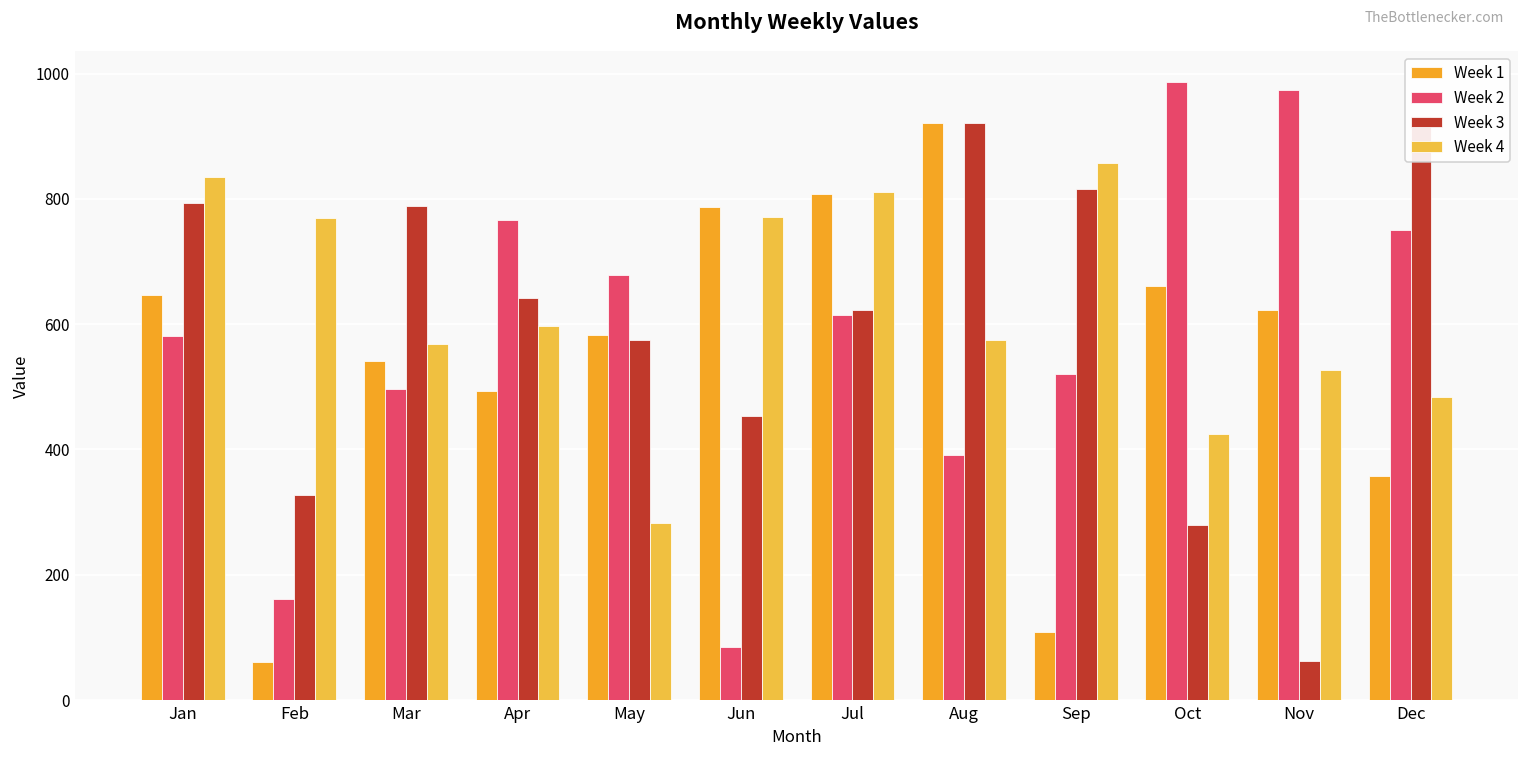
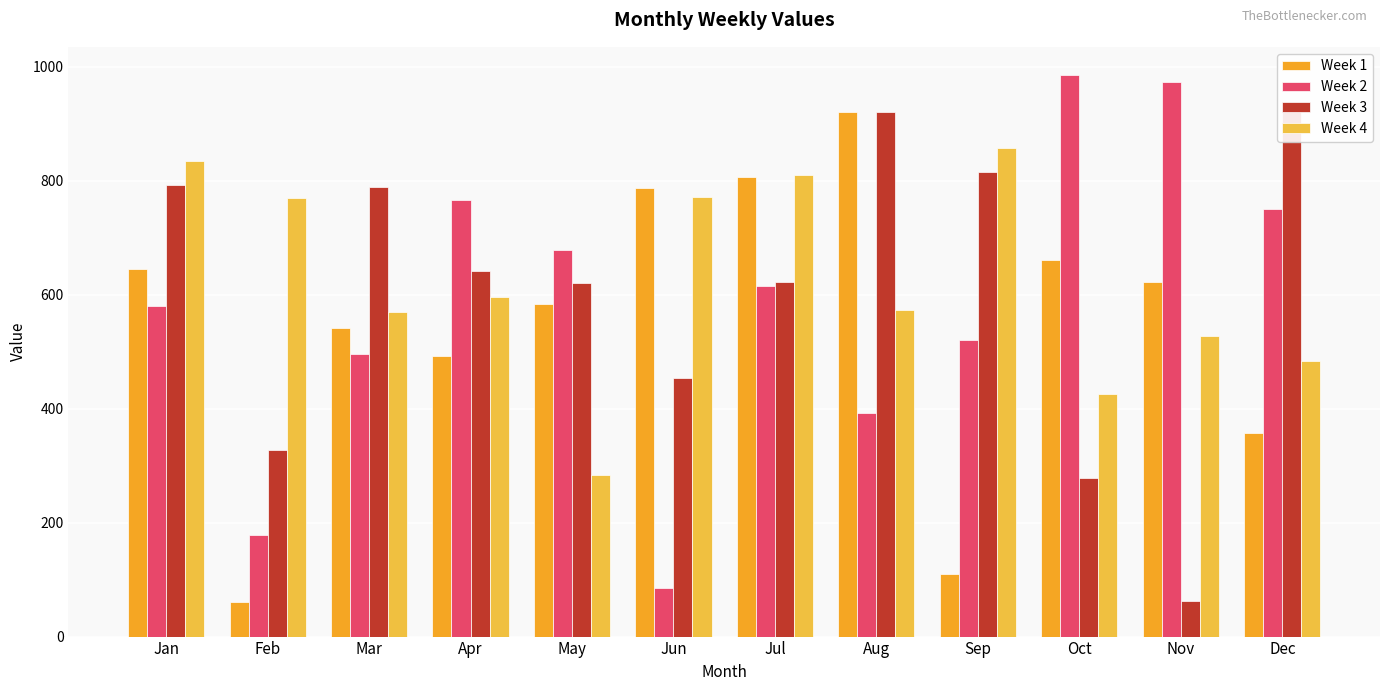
  {
    "Week 2": {
      "Jan": 580,
-     "Feb": 160,
+     "Feb": 180,
      "Mar": 500,
      "Apr": 770,
      "May": 680,
      "Jun": 90,
      "Jul": 620,
      "Aug": 390,
      "Sep": 520,
      "Oct": 990,
      "Nov": 970,
      "Dec": 750
    },
    "Week 3": {
      "Jan": 790,
      "Feb": 330,
      "Mar": 790,
      "Apr": 640,
-     "May": 570,
+     "May": 620,
      "Jun": 450,
      "Jul": 620,
      "Aug": 920,
      "Sep": 820,
      "Oct": 280,
      "Nov": 60
    }
  }
